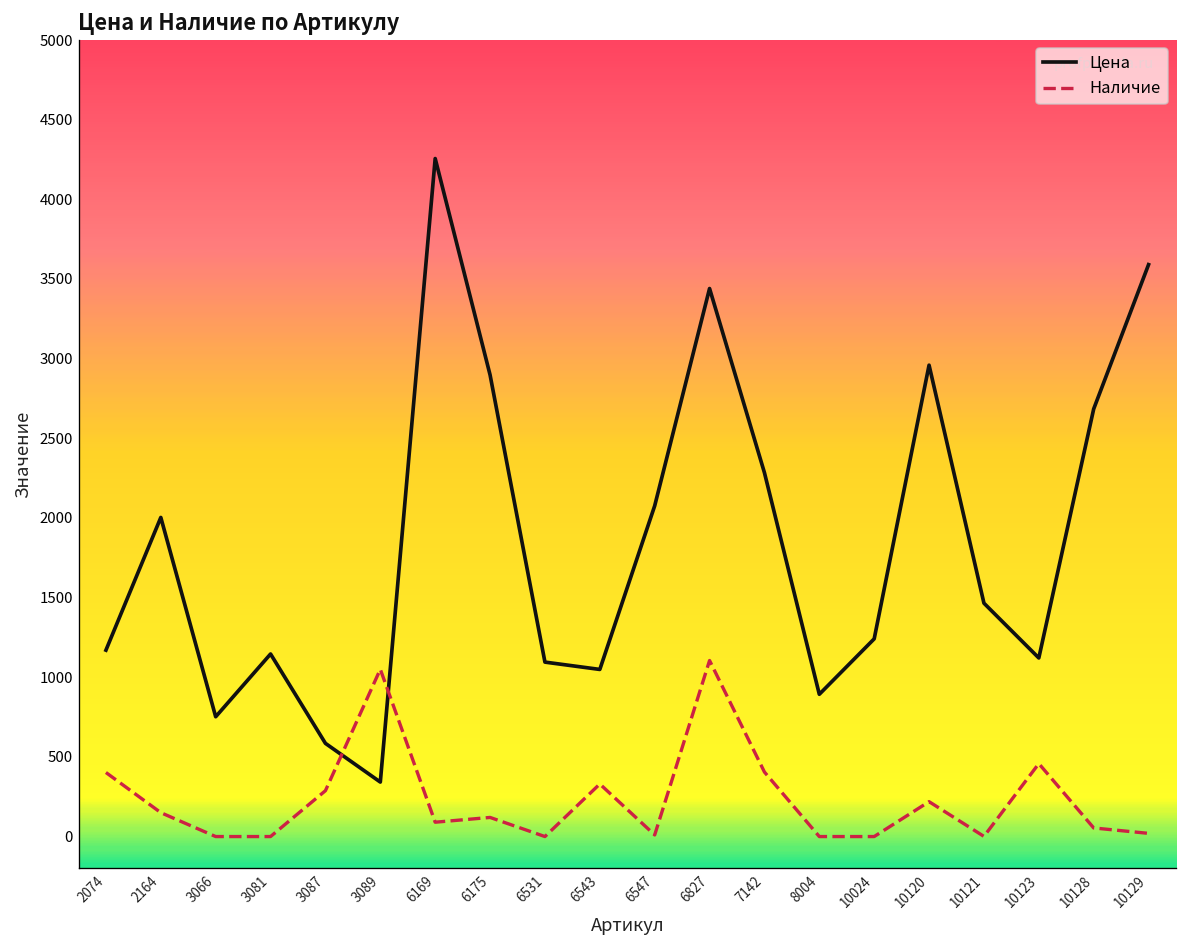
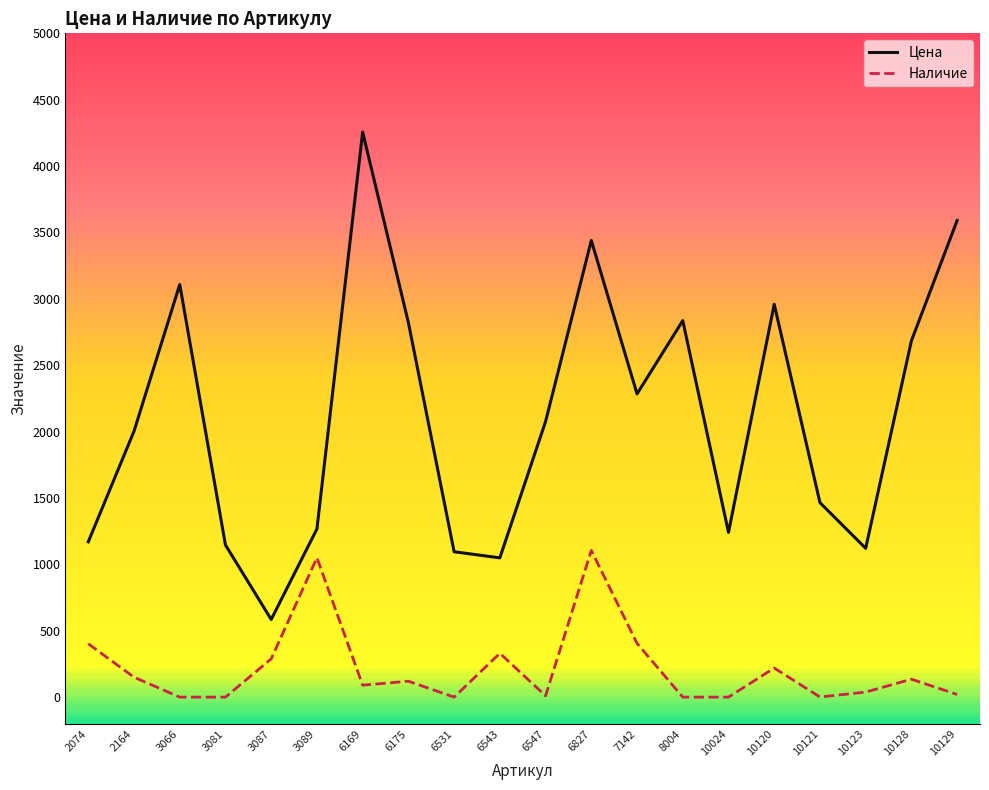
  {
    "Цена": {
      "2074": 1170,
      "2164": 2000,
-     "3066": 750,
+     "3066": 3110,
      "3081": 1150,
      "3087": 590,
-     "3089": 340,
+     "3089": 1270,
      "6169": 4260,
-     "6175": 2900,
+     "6175": 2820,
      "6531": 1100,
      "6543": 1050,
      "6547": 2080,
      "6827": 3440,
      "7142": 2280,
-     "8004": 890,
+     "8004": 2840,
      "10024": 1240,
      "10120": 2960,
      "10121": 1470,
      "10123": 1120,
      "10128": 2680,
      "10129": 3590
    },
    "Наличие": {
      "2074": 400,
      "2164": 150,
      "3066": 0,
      "3081": 0,
      "3087": 290,
      "3089": 1050,
      "6169": 90,
      "6175": 120,
      "6531": 0,
      "6543": 330,
      "6547": 10,
      "6827": 1110,
      "7142": 410,
      "8004": 0,
      "10024": 0,
      "10120": 220,
      "10121": 0,
-     "10123": 460,
-     "10128": 50,
+     "10123": 40,
+     "10128": 140,
      "10129": 20
    }
  }
